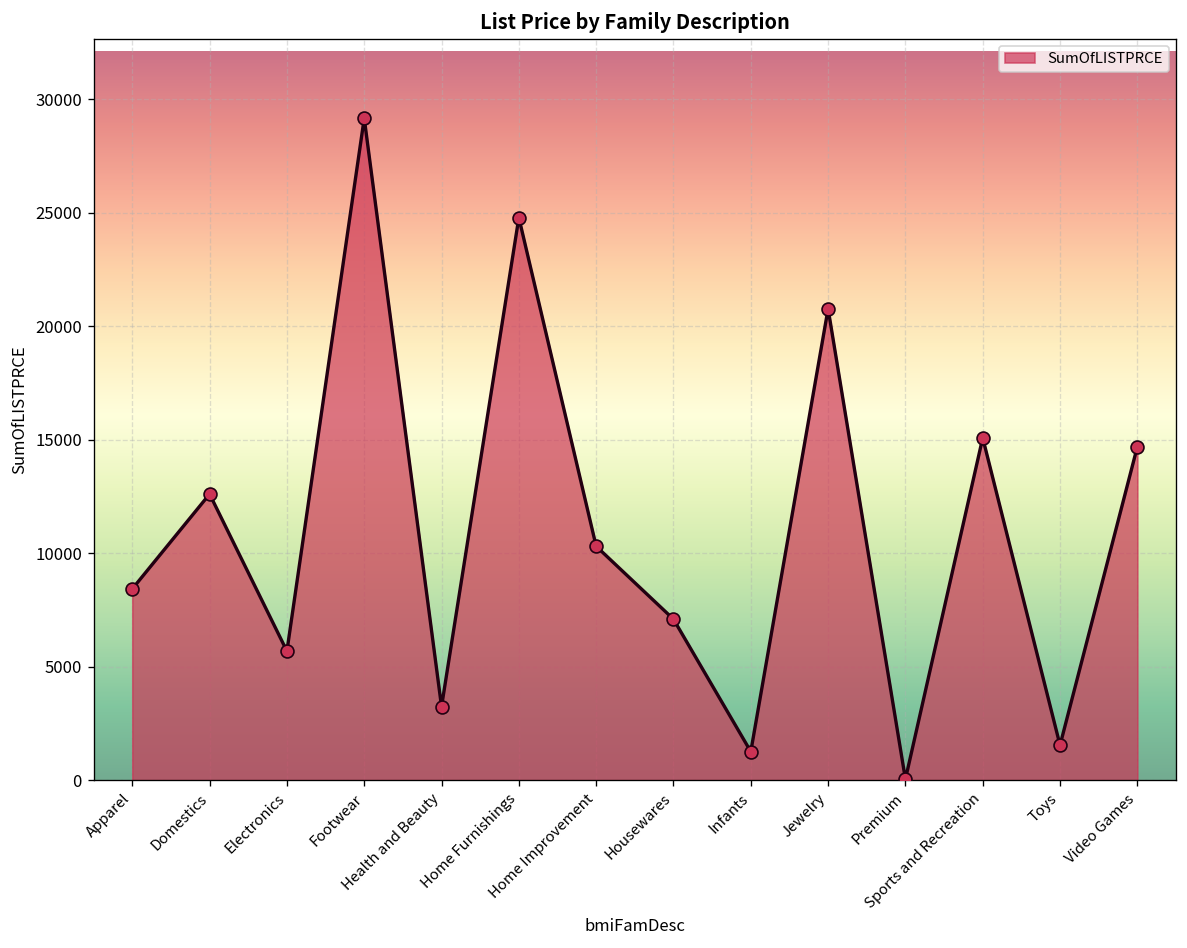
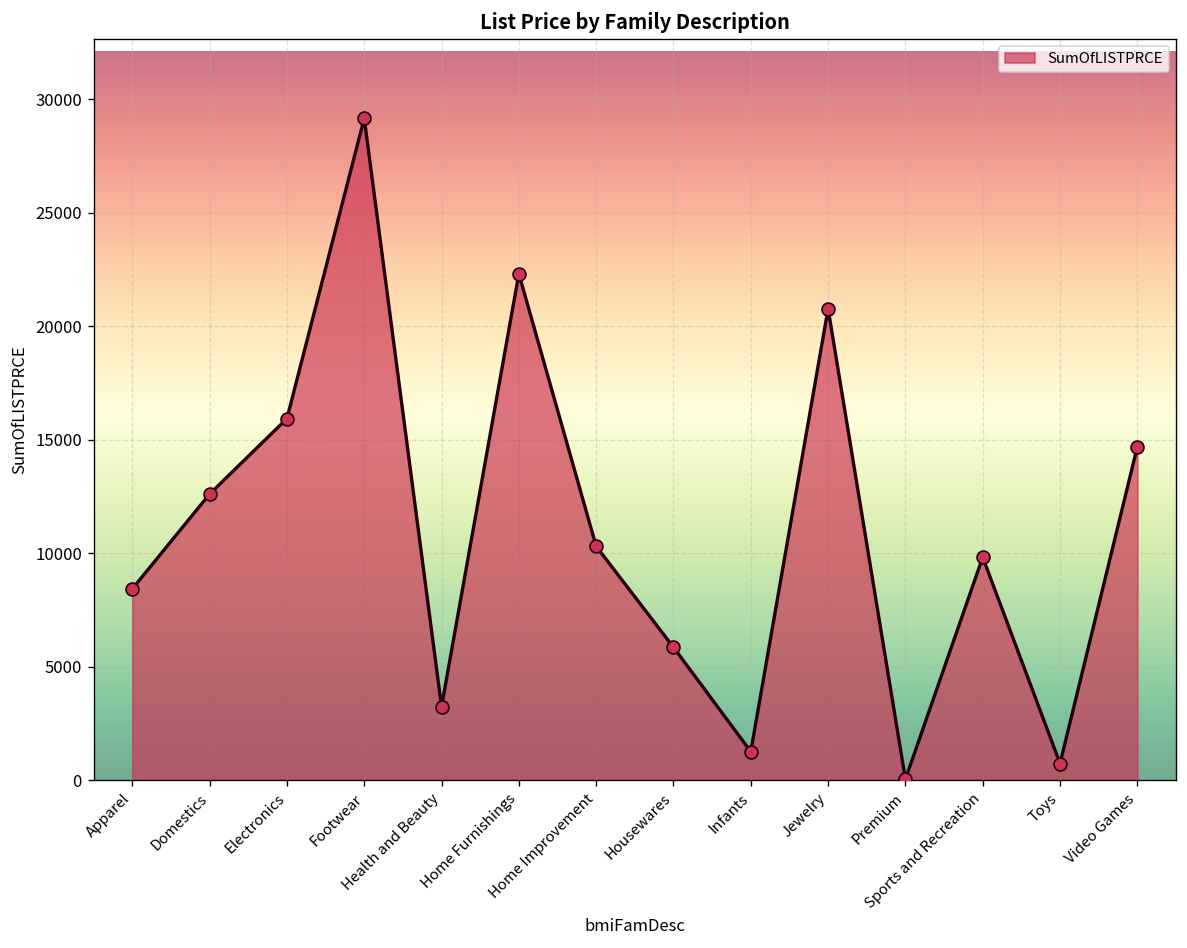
  {
    "Apparel": 8400,
    "Domestics": 12600,
-   "Electronics": 5700,
+   "Electronics": 15900,
    "Footwear": 29200,
    "Health and Beauty": 3200,
-   "Home Furnishings": 24800,
+   "Home Furnishings": 22300,
    "Home Improvement": 10300,
-   "Housewares": 7100,
+   "Housewares": 5900,
    "Infants": 1300,
    "Jewelry": 20800,
    "Premium": 0,
-   "Sports and Recreation": 15100,
-   "Toys": 1500,
+   "Sports and Recreation": 9800,
+   "Toys": 700,
    "Video Games": 14700
  }
